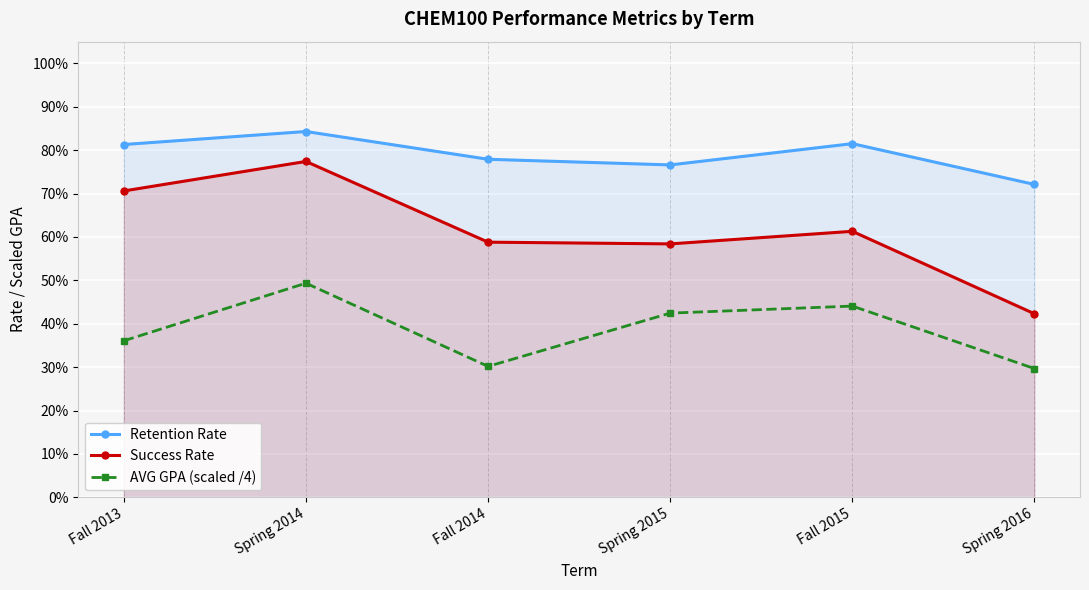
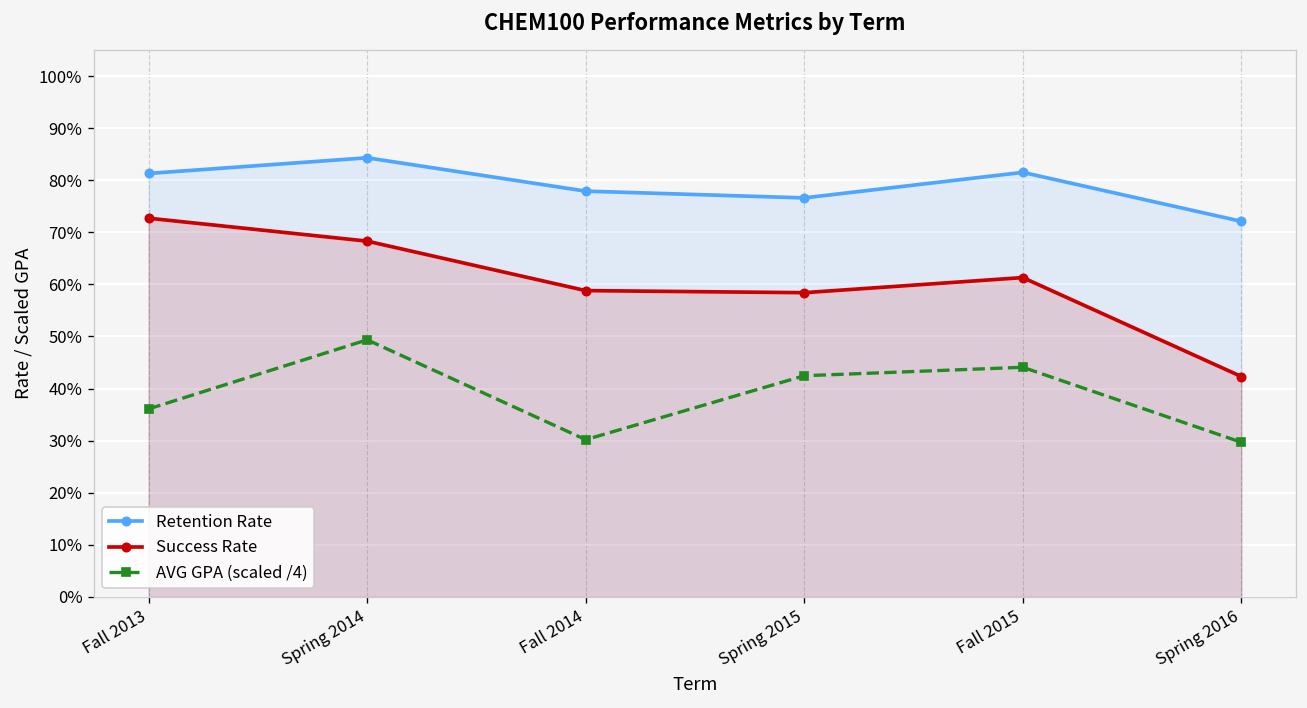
  {
    "Retention Rate": {
      "Fall 2013": "81%",
      "Spring 2014": "84%",
      "Fall 2014": "78%",
      "Spring 2015": "77%",
      "Fall 2015": "82%",
      "Spring 2016": "72%"
    },
    "Success Rate": {
-     "Fall 2013": "71%",
-     "Spring 2014": "77%",
+     "Fall 2013": "73%",
+     "Spring 2014": "68%",
      "Fall 2014": "59%",
      "Spring 2015": "58%",
      "Fall 2015": "61%",
      "Spring 2016": "42%"
    },
    "AVG GPA (scaled /4)": {
      "Fall 2013": "36%",
      "Spring 2014": "49%",
      "Fall 2014": "30%",
      "Spring 2015": "42%",
      "Fall 2015": "44%",
      "Spring 2016": "30%"
    }
  }
